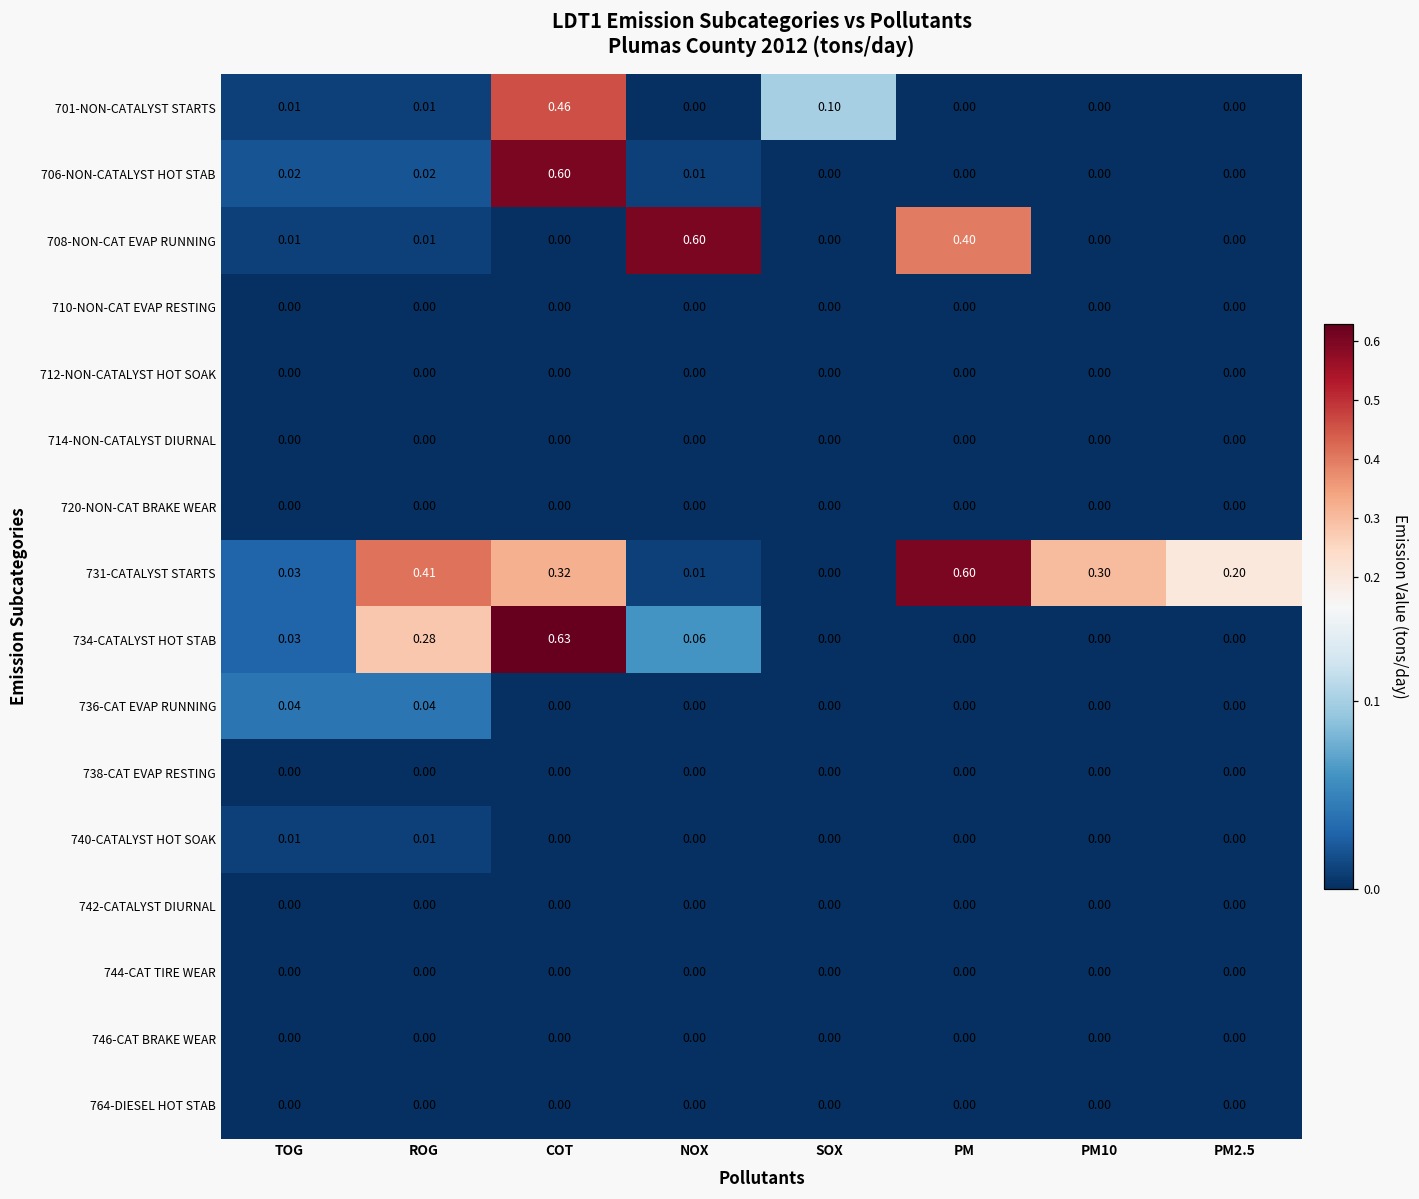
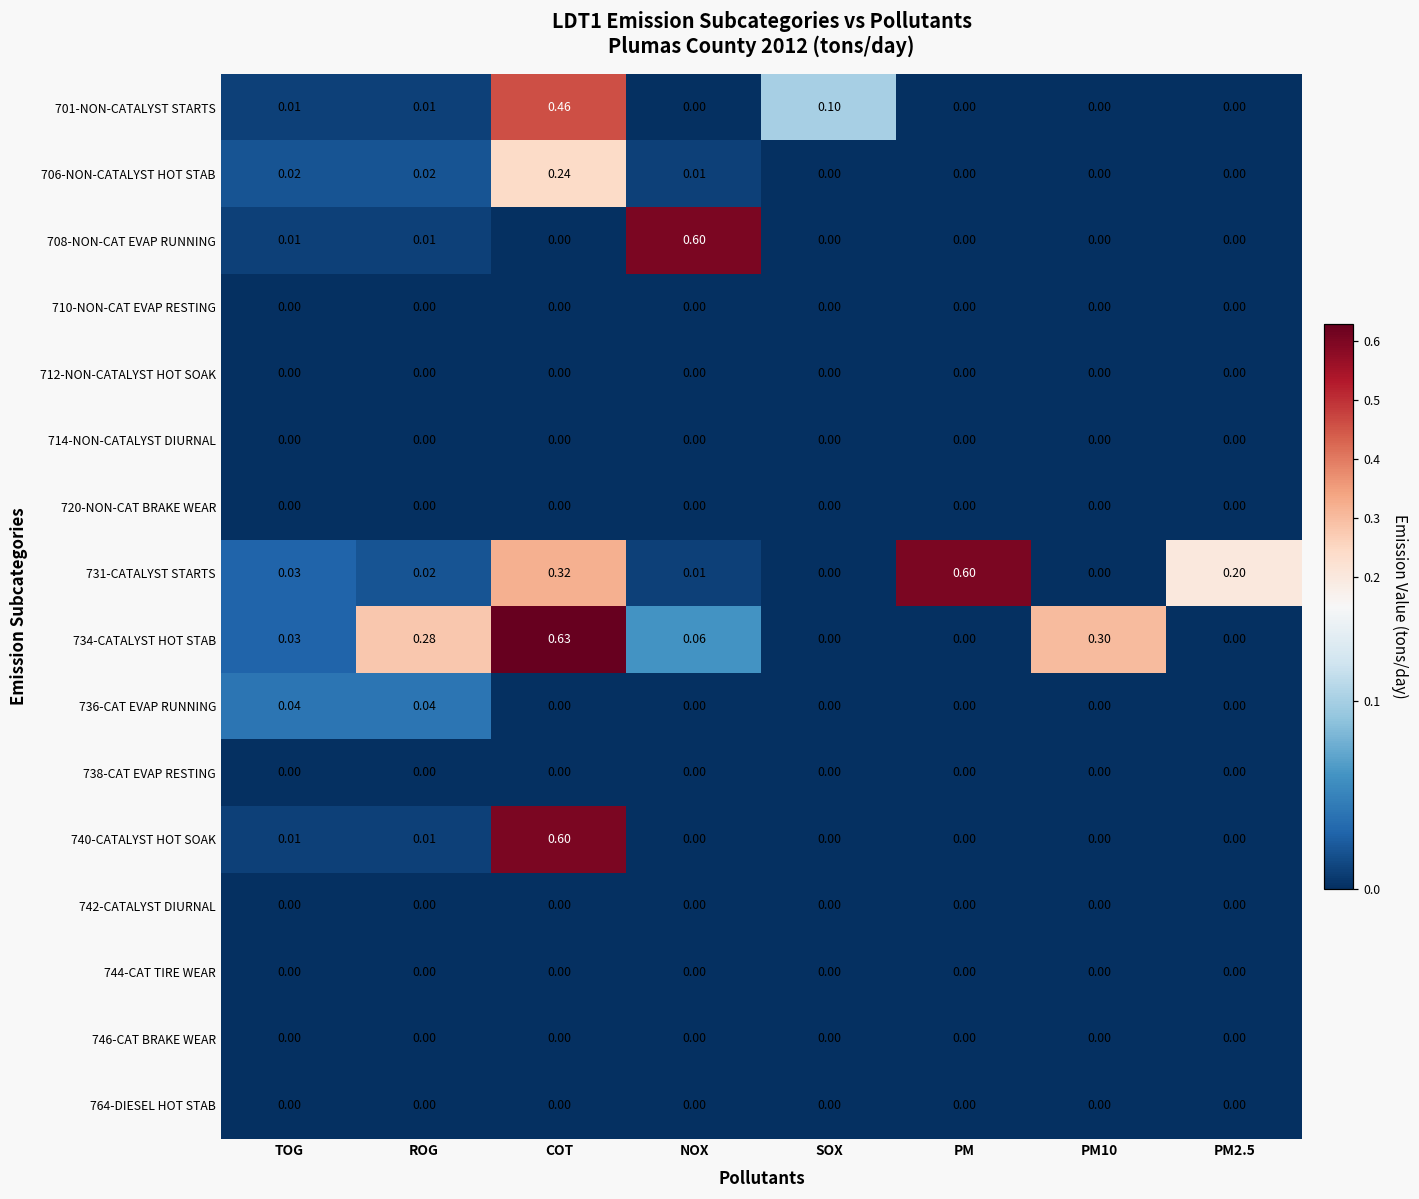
  {
    "701-NON-CATALYST STARTS": {
      "TOG": 0.01,
      "ROG": 0.01,
      "COT": 0.46,
      "NOX": 0.00,
      "SOX": 0.10,
      "PM": 0.00,
      "PM10": 0.00,
      "PM2.5": 0.00
    },
    "706-NON-CATALYST HOT STAB": {
      "TOG": 0.02,
      "ROG": 0.02,
-     "COT": 0.60,
+     "COT": 0.24,
      "NOX": 0.01,
      "SOX": 0.00,
      "PM": 0.00,
      "PM10": 0.00,
      "PM2.5": 0.00
    },
    "708-NON-CAT EVAP RUNNING": {
      "TOG": 0.01,
      "ROG": 0.01,
      "COT": 0.00,
      "NOX": 0.60,
      "SOX": 0.00,
-     "PM": 0.40,
+     "PM": 0.00,
      "PM10": 0.00,
      "PM2.5": 0.00
    },
    "710-NON-CAT EVAP RESTING": {
      "TOG": 0.00,
      "ROG": 0.00,
      "COT": 0.00,
      "NOX": 0.00,
      "SOX": 0.00,
      "PM": 0.00,
      "PM10": 0.00,
      "PM2.5": 0.00
    },
    "712-NON-CATALYST HOT SOAK": {
      "TOG": 0.00,
      "ROG": 0.00,
      "COT": 0.00,
      "NOX": 0.00,
      "SOX": 0.00,
      "PM": 0.00,
      "PM10": 0.00,
      "PM2.5": 0.00
    },
    "714-NON-CATALYST DIURNAL": {
      "TOG": 0.00,
      "ROG": 0.00,
      "COT": 0.00,
      "NOX": 0.00,
      "SOX": 0.00,
      "PM": 0.00,
      "PM10": 0.00,
      "PM2.5": 0.00
    },
    "720-NON-CAT BRAKE WEAR": {
      "TOG": 0.00,
      "ROG": 0.00,
      "COT": 0.00,
      "NOX": 0.00,
      "SOX": 0.00,
      "PM": 0.00,
      "PM10": 0.00,
      "PM2.5": 0.00
    },
    "731-CATALYST STARTS": {
      "TOG": 0.03,
-     "ROG": 0.41,
+     "ROG": 0.02,
      "COT": 0.32,
      "NOX": 0.01,
      "SOX": 0.00,
      "PM": 0.60,
-     "PM10": 0.30,
+     "PM10": 0.00,
      "PM2.5": 0.20
    },
    "734-CATALYST HOT STAB": {
      "TOG": 0.03,
      "ROG": 0.28,
      "COT": 0.63,
      "NOX": 0.06,
      "SOX": 0.00,
      "PM": 0.00,
-     "PM10": 0.00,
+     "PM10": 0.30,
      "PM2.5": 0.00
    },
    "736-CAT EVAP RUNNING": {
      "TOG": 0.04,
      "ROG": 0.04,
      "COT": 0.00,
      "NOX": 0.00,
      "SOX": 0.00,
      "PM": 0.00,
      "PM10": 0.00,
      "PM2.5": 0.00
    },
    "738-CAT EVAP RESTING": {
      "TOG": 0.00,
      "ROG": 0.00,
      "COT": 0.00,
      "NOX": 0.00,
      "SOX": 0.00,
      "PM": 0.00,
      "PM10": 0.00,
      "PM2.5": 0.00
    },
    "740-CATALYST HOT SOAK": {
      "TOG": 0.01,
      "ROG": 0.01,
-     "COT": 0.00,
+     "COT": 0.60,
      "NOX": 0.00,
      "SOX": 0.00,
      "PM": 0.00,
      "PM10": 0.00,
      "PM2.5": 0.00
    },
    "742-CATALYST DIURNAL": {
      "TOG": 0.00,
      "ROG": 0.00,
      "COT": 0.00,
      "NOX": 0.00,
      "SOX": 0.00,
      "PM": 0.00,
      "PM10": 0.00,
      "PM2.5": 0.00
    },
    "744-CAT TIRE WEAR": {
      "TOG": 0.00,
      "ROG": 0.00,
      "COT": 0.00,
      "NOX": 0.00,
      "SOX": 0.00,
      "PM": 0.00,
      "PM10": 0.00,
      "PM2.5": 0.00
    },
    "746-CAT BRAKE WEAR": {
      "TOG": 0.00,
      "ROG": 0.00,
      "COT": 0.00,
      "NOX": 0.00,
      "SOX": 0.00,
      "PM": 0.00,
      "PM10": 0.00,
      "PM2.5": 0.00
    },
    "764-DIESEL HOT STAB": {
      "TOG": 0.00,
      "ROG": 0.00,
      "COT": 0.00,
      "NOX": 0.00,
      "SOX": 0.00,
      "PM": 0.00,
      "PM10": 0.00,
      "PM2.5": 0.00
    }
  }
